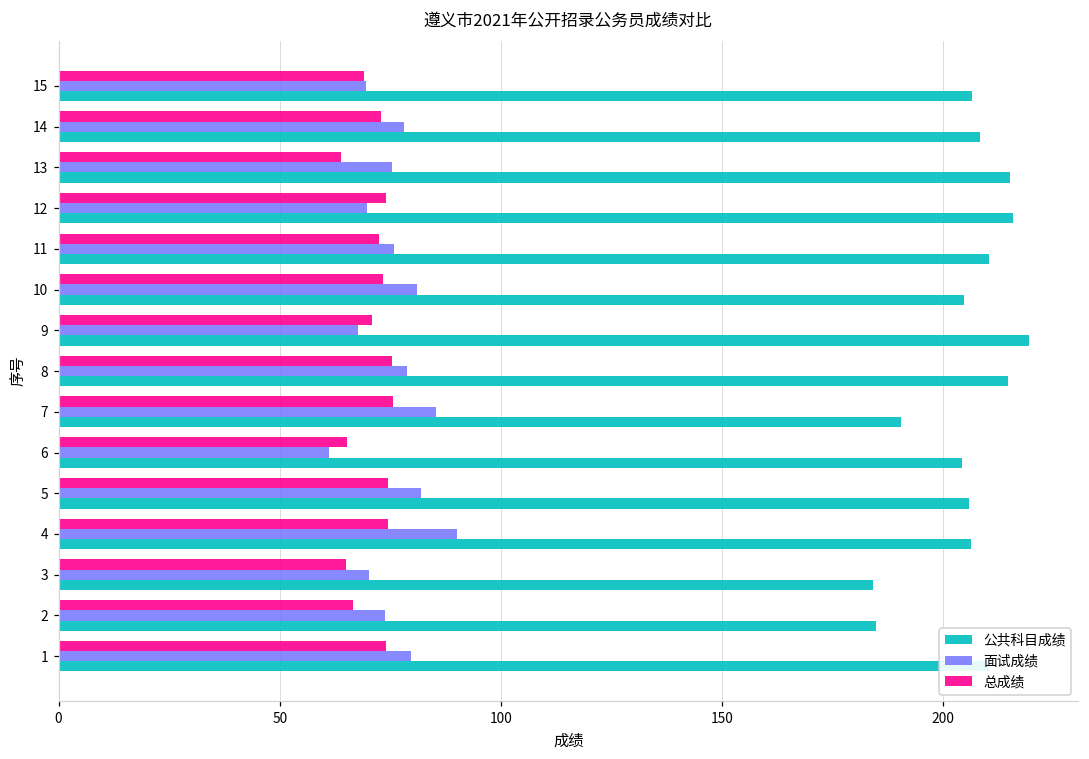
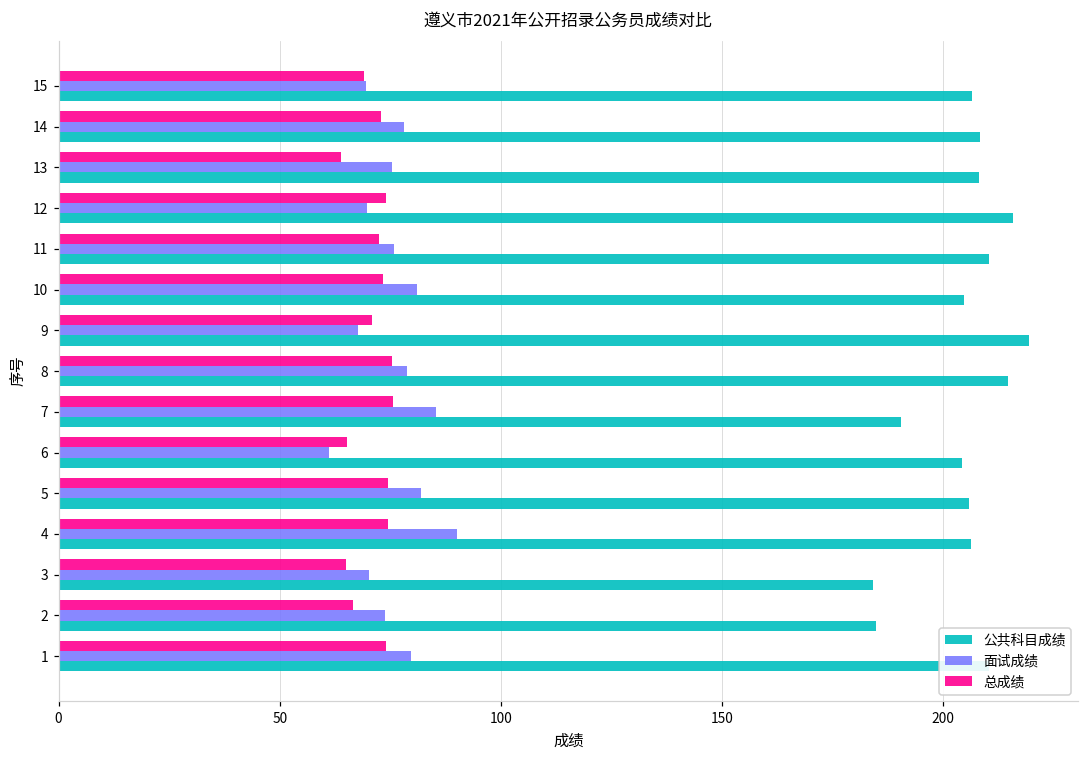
  {
    "公共科目成绩": {
      "15": 206,
      "14": 208,
-     "13": 215,
+     "13": 208,
      "12": 216,
      "11": 210,
      "10": 205,
      "9": 220,
      "8": 215,
      "7": 191,
      "6": 204,
      "5": 206,
      "4": 206,
      "3": 184,
      "2": 185
    },
    "面试成绩": {
      "15": 69,
      "14": 78,
      "13": 75,
      "12": 70,
      "11": 76,
      "10": 81,
      "9": 68,
      "8": 79,
      "7": 85,
      "6": 61,
      "5": 82,
      "4": 90,
      "3": 70,
      "2": 74,
      "1": 80
    },
    "总成绩": {
      "15": 69,
      "14": 73,
      "13": 64,
      "12": 74,
      "11": 72,
      "10": 73,
      "9": 71,
      "8": 75,
      "7": 76,
      "6": 65,
      "5": 74,
      "4": 74,
      "3": 65,
      "2": 67,
      "1": 74
    }
  }
